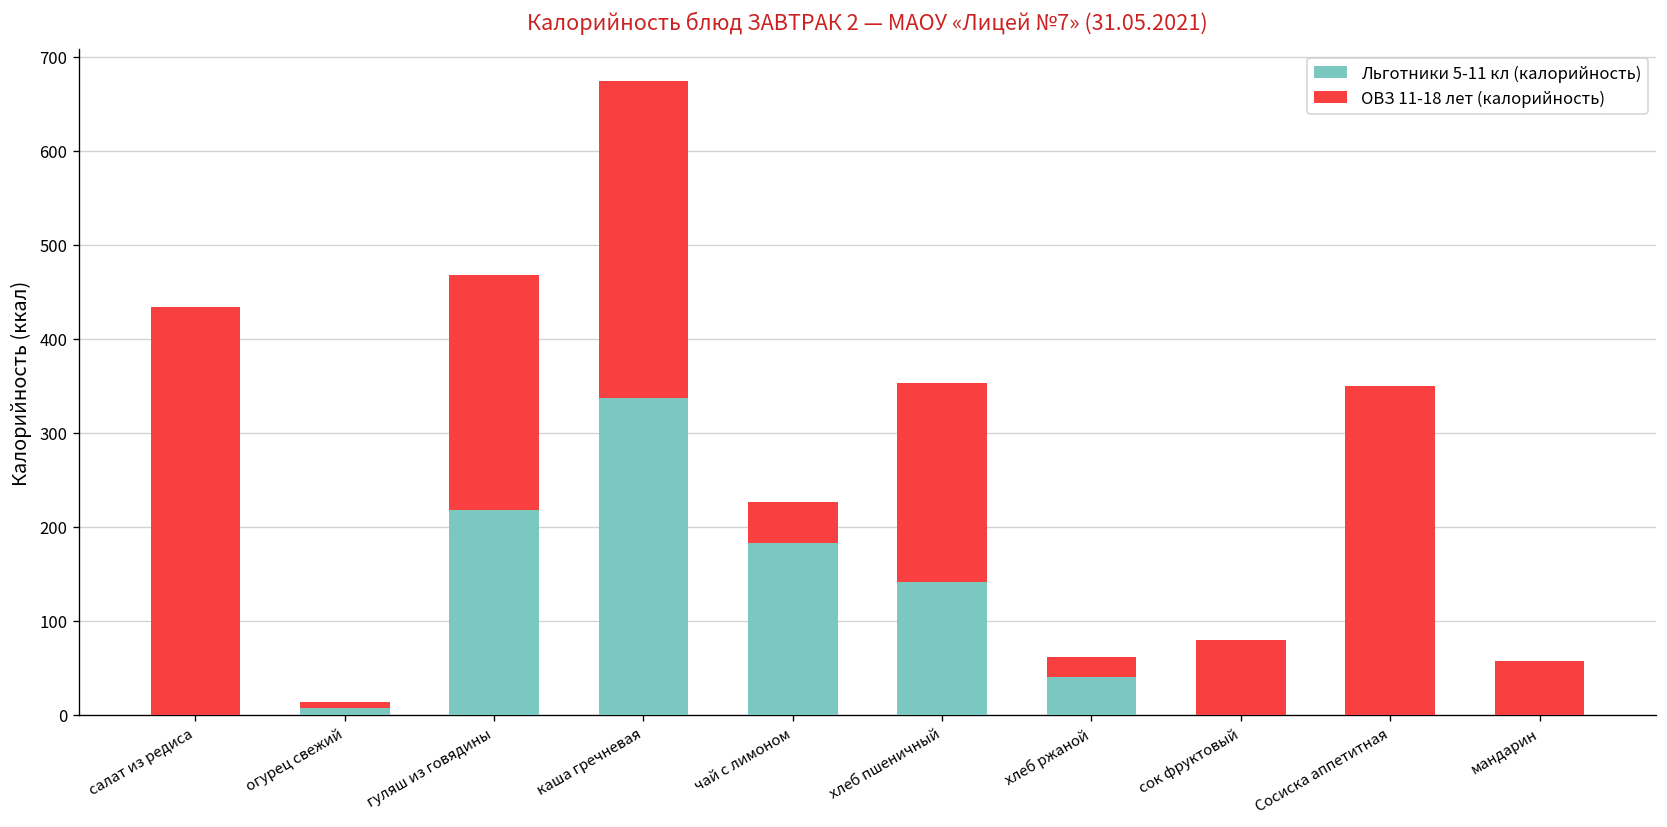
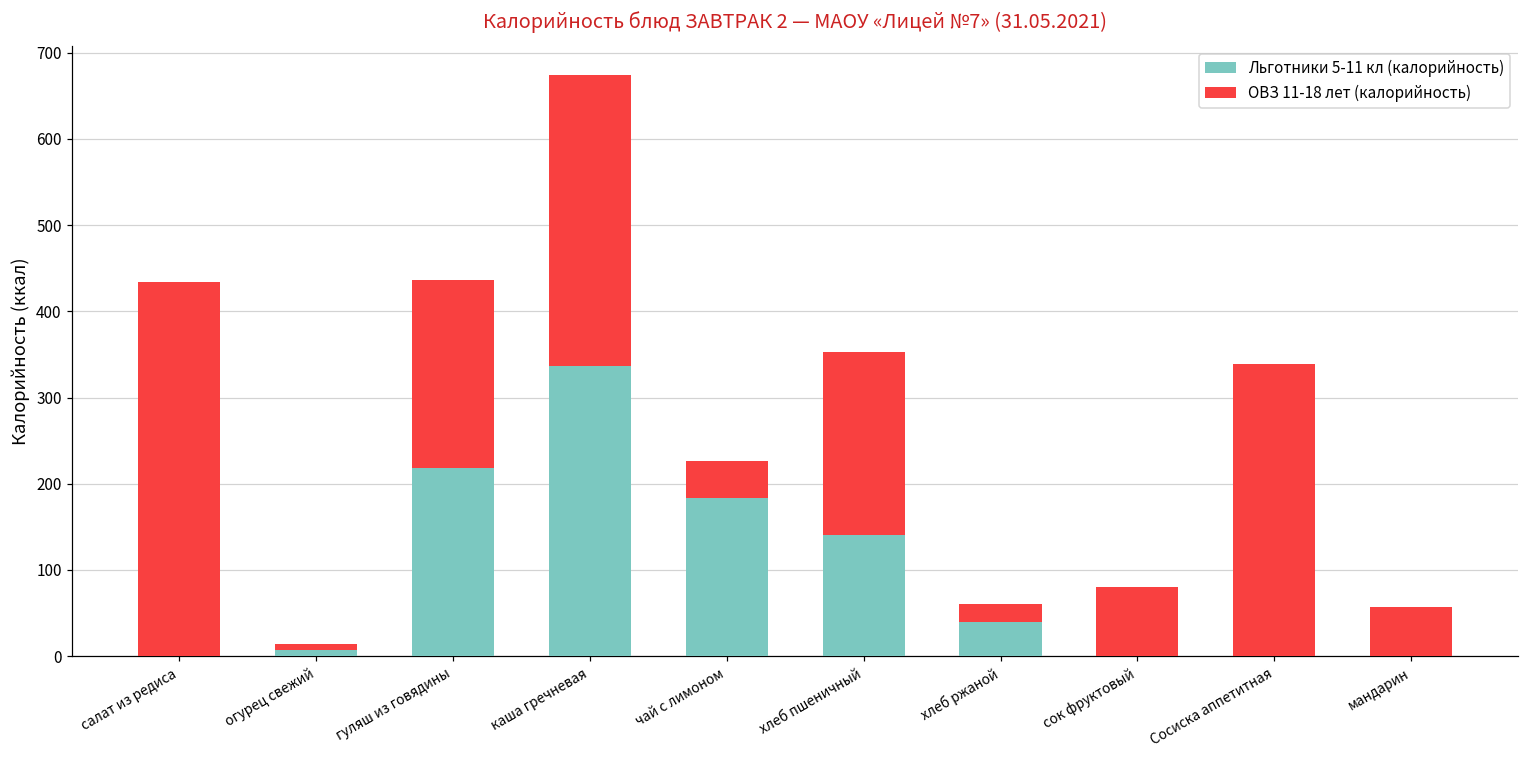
  {
    "Льготники 5-11 кл (калорийность)": {
      "салат из редиса": 0,
      "огурец свежий": 10,
      "гуляш из говядины": 220,
      "каша гречневая": 340,
      "чай с лимоном": 180,
      "хлеб пшеничный": 140,
      "хлеб ржаной": 40,
      "сок фруктовый": 0,
      "Сосиска аппетитная": 0,
      "мандарин": 0
    },
    "ОВЗ 11-18 лет (калорийность)": {
      "салат из редиса": 430,
      "огурец свежий": 10,
-     "гуляш из говядины": 250,
+     "гуляш из говядины": 220,
      "каша гречневая": 340,
      "чай с лимоном": 40,
      "хлеб пшеничный": 210,
      "хлеб ржаной": 20,
      "сок фруктовый": 80,
-     "Сосиска аппетитная": 350,
+     "Сосиска аппетитная": 340,
      "мандарин": 60
    }
  }
